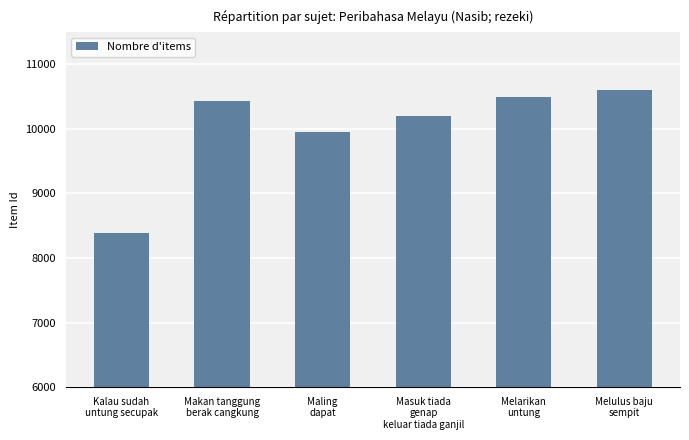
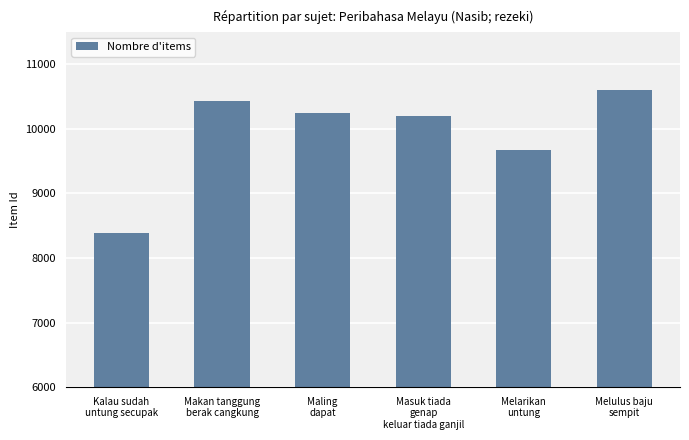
  {
    "Kalau sudah untung secupak": 8400,
    "Makan tanggung berak cangkung": 10400,
-   "Maling dapat": 10000,
+   "Maling dapat": 10200,
    "Masuk tiada genap keluar tiada ganjil": 10200,
-   "Melarikan untung": 10500,
+   "Melarikan untung": 9700,
    "Melulus baju sempit": 10600
  }
